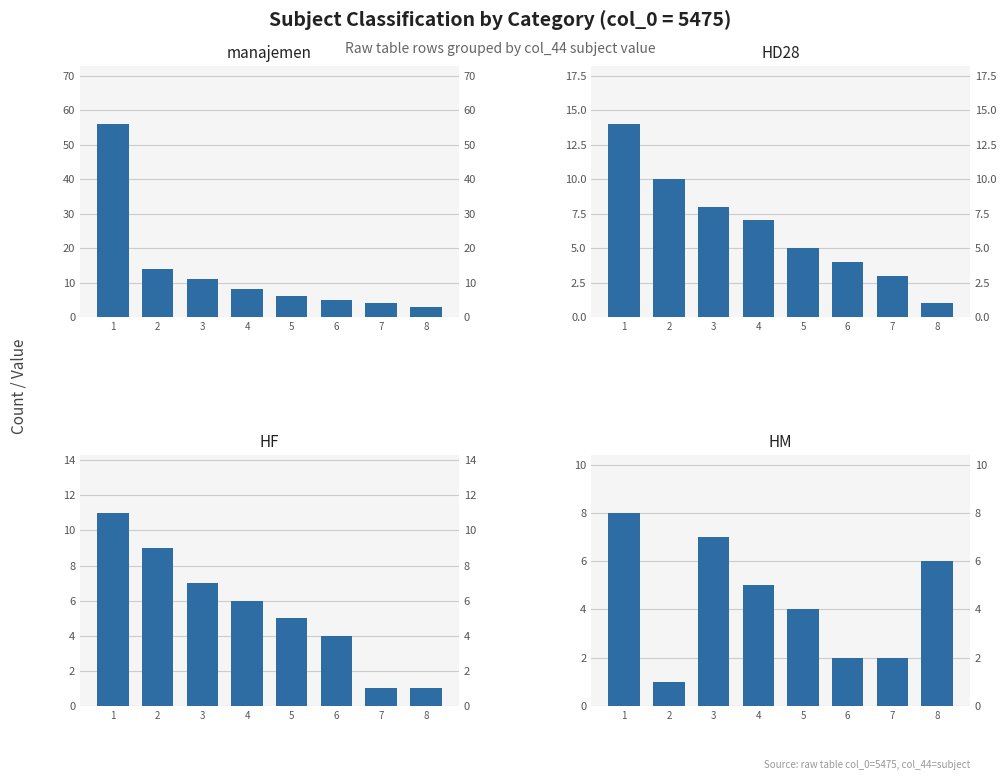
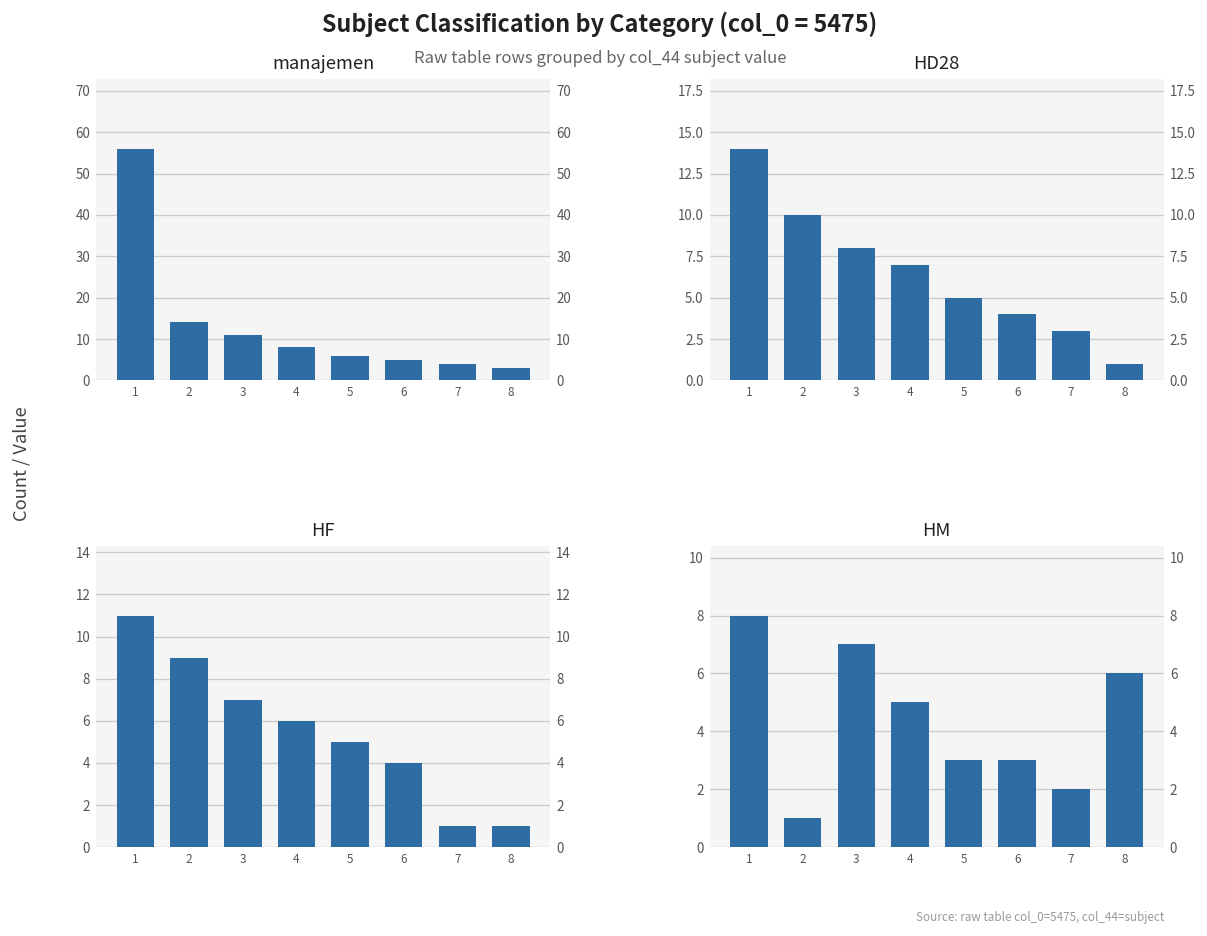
  {
    "manajemen": {
      "1": 56,
      "2": 14,
      "3": 11,
      "4": 8,
      "5": 6,
      "6": 5,
      "7": 4,
      "8": 3
    },
    "HD28": {
      "1": 14.0,
      "2": 10.0,
      "3": 8.0,
      "4": 7.0,
      "5": 5.0,
      "6": 4.0,
      "7": 3.0,
      "8": 1.0
    },
    "HF": {
      "1": 11.0,
      "2": 9.0,
      "3": 7.0,
      "4": 6.0,
      "5": 5.0,
      "6": 4.0,
      "7": 1.0,
      "8": 1.0
    },
    "HM": {
      "1": 8,
      "2": 1,
      "3": 7,
      "4": 5,
-     "5": 4,
-     "6": 2,
+     "5": 3,
+     "6": 3,
      "7": 2,
      "8": 6
    }
  }
